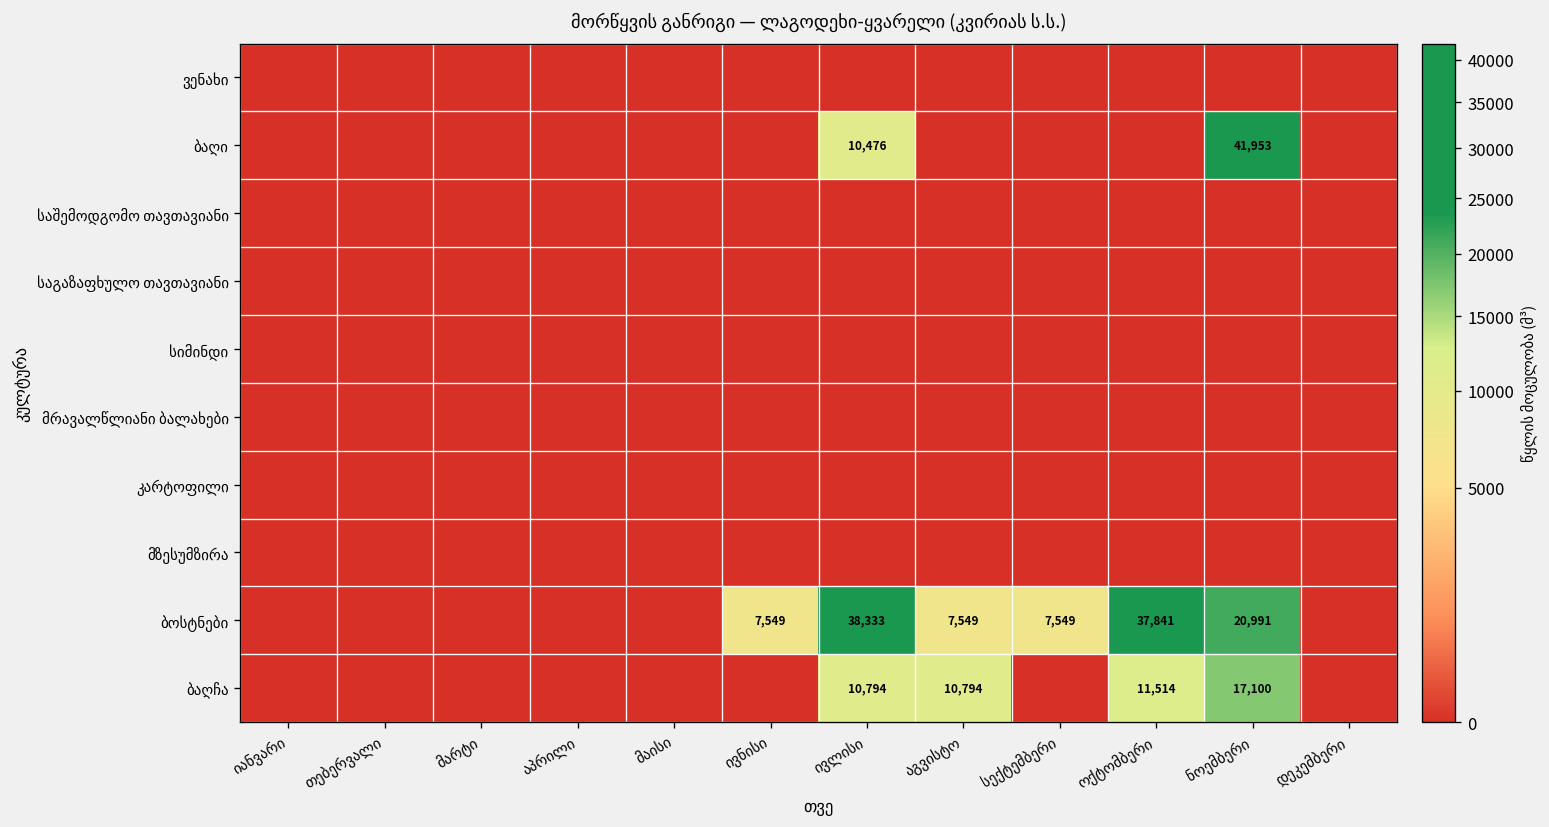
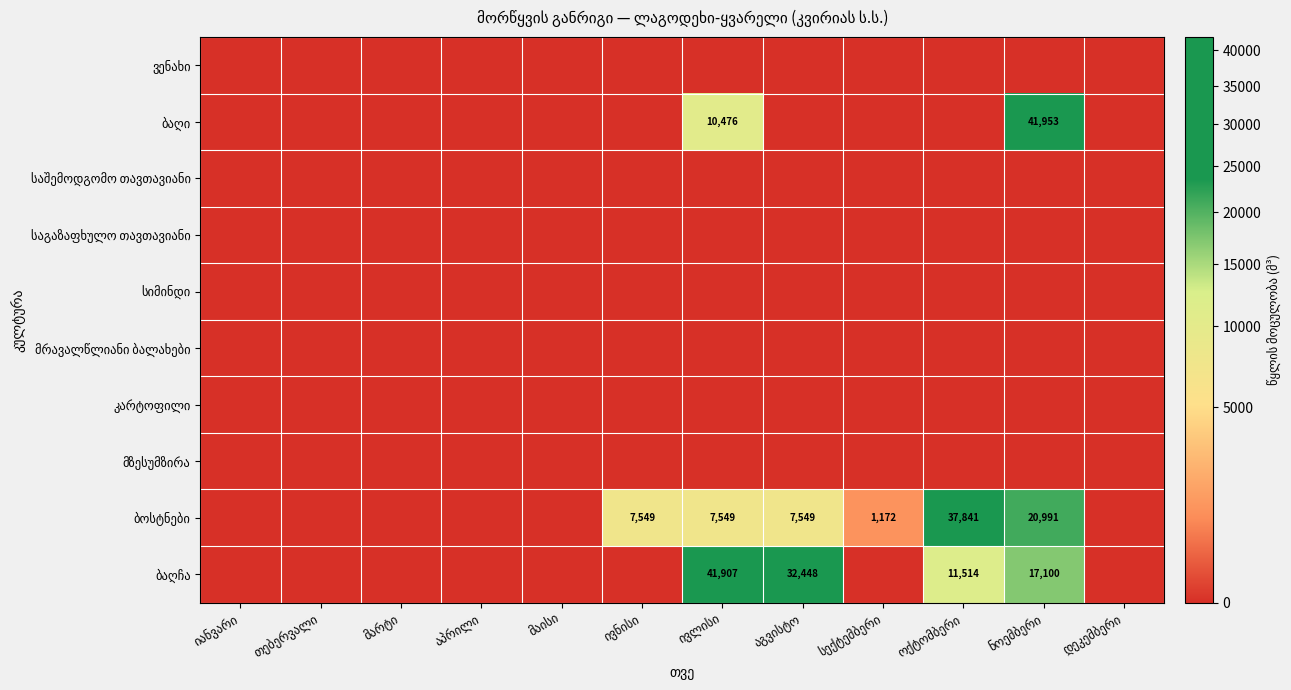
  {
    "ბაღი": {
      "ივლისი": "10,476",
      "ნოემბერი": "41,953"
    },
    "ბოსტნები": {
      "ივნისი": "7,549",
-     "ივლისი": "38,333",
+     "ივლისი": "7,549",
      "აგვისტო": "7,549",
-     "სექტემბერი": "7,549",
+     "სექტემბერი": "1,172",
      "ოქტომბერი": "37,841",
      "ნოემბერი": "20,991"
    },
    "ბაღჩა": {
-     "ივლისი": "10,794",
-     "აგვისტო": "10,794",
+     "ივლისი": "41,907",
+     "აგვისტო": "32,448",
      "ოქტომბერი": "11,514",
      "ნოემბერი": "17,100"
    }
  }
